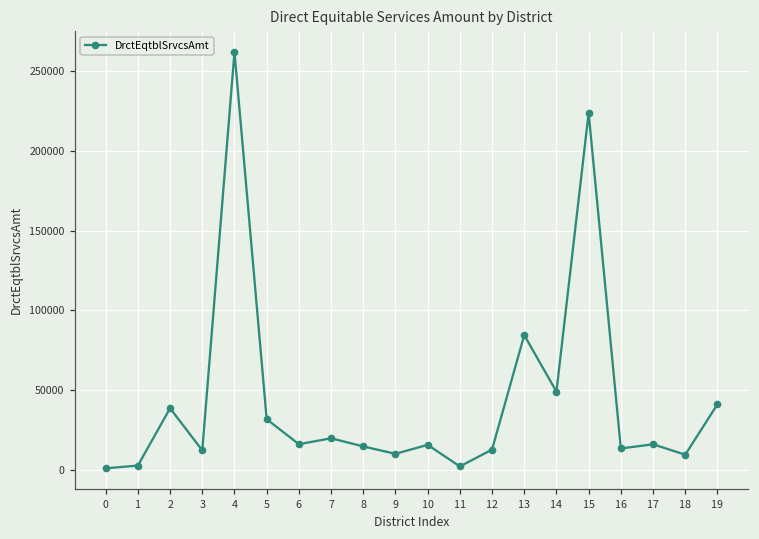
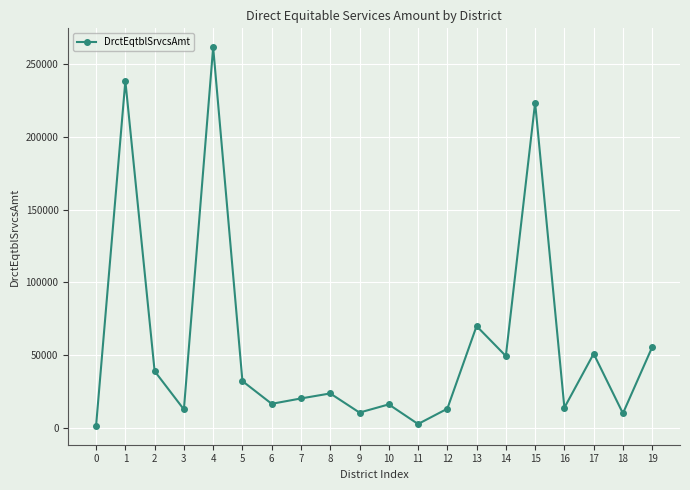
  {
    "0": 1000,
-   "1": 3000,
+   "1": 239000,
    "2": 39000,
    "3": 12000,
    "4": 262000,
    "5": 32000,
    "6": 16000,
    "7": 20000,
-   "8": 15000,
+   "8": 23000,
    "9": 10000,
    "10": 16000,
    "11": 2000,
    "12": 13000,
-   "13": 85000,
+   "13": 70000,
    "14": 49000,
    "15": 224000,
    "16": 14000,
-   "17": 16000,
+   "17": 51000,
    "18": 10000,
-   "19": 41000
+   "19": 55000
  }
